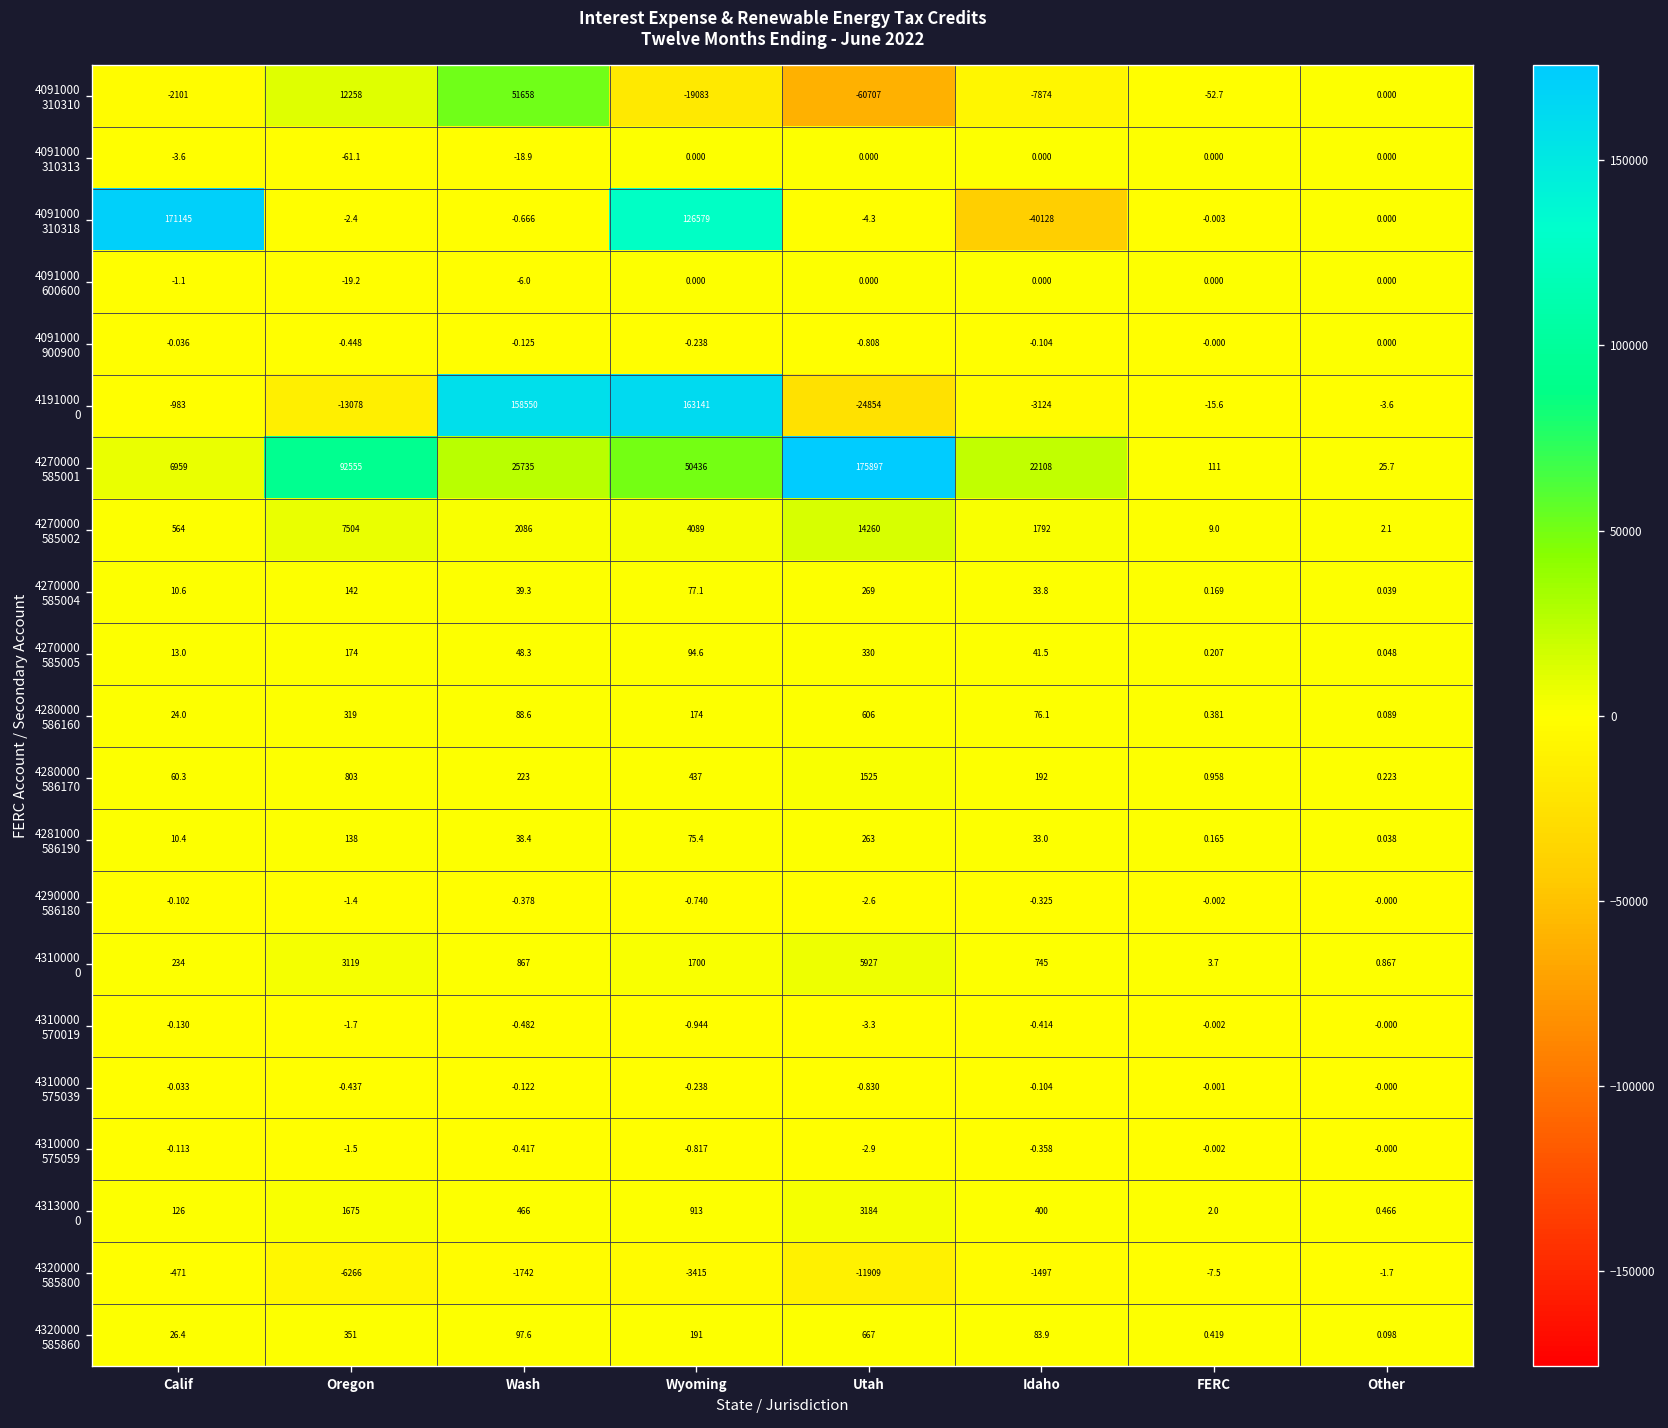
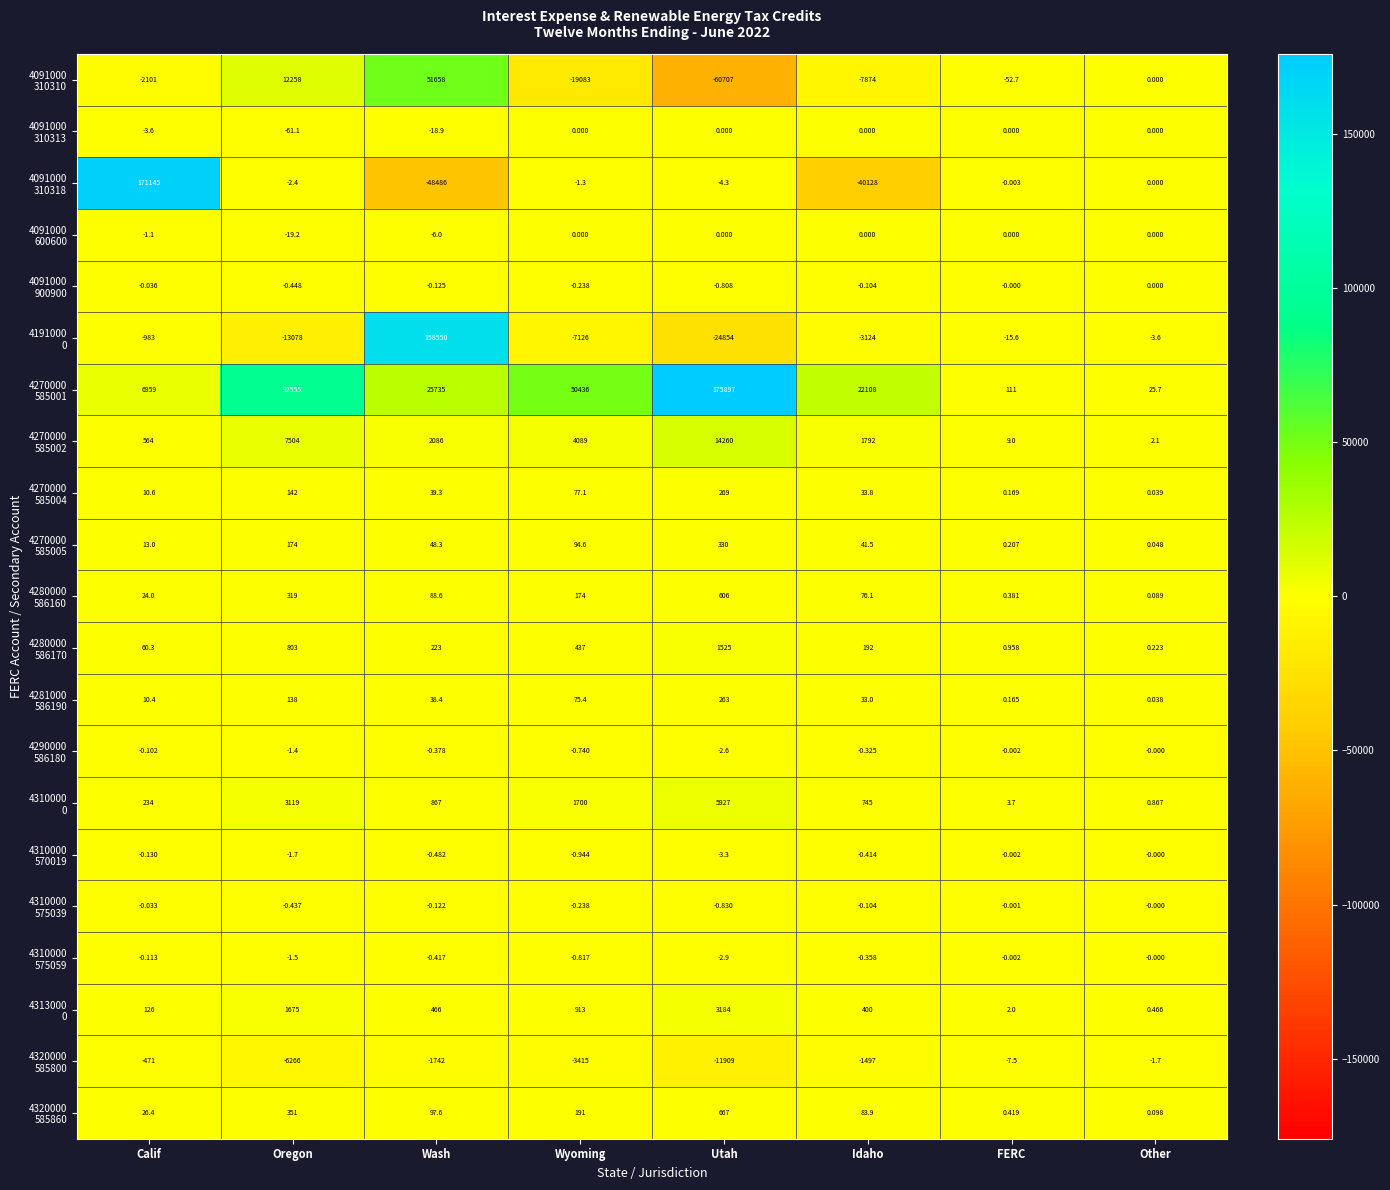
  {
    "4091000 310310": {
      "Calif": -2101,
      "Oregon": 12258,
      "Wash": 51658,
      "Wyoming": -19083,
      "Utah": -60707,
      "Idaho": -7874,
      "FERC": -52.7,
      "Other": 0.000
    },
    "4091000 310313": {
      "Calif": -3.6,
      "Oregon": -61.1,
      "Wash": -18.9,
      "Wyoming": 0.000,
      "Utah": 0.000,
      "Idaho": 0.000,
      "FERC": 0.000,
      "Other": 0.000
    },
    "4091000 310318": {
      "Calif": 171145,
      "Oregon": -2.4,
-     "Wash": -0.666,
-     "Wyoming": 126579,
+     "Wash": -48486,
+     "Wyoming": -1.3,
      "Utah": -4.3,
      "Idaho": -40128,
      "FERC": -0.003,
      "Other": 0.000
    },
    "4091000 600600": {
      "Calif": -1.1,
      "Oregon": -19.2,
      "Wash": -6.0,
      "Wyoming": 0.000,
      "Utah": 0.000,
      "Idaho": 0.000,
      "FERC": 0.000,
      "Other": 0.000
    },
    "4091000 900900": {
      "Calif": -0.036,
      "Oregon": -0.448,
      "Wash": -0.125,
      "Wyoming": -0.238,
      "Utah": -0.808,
      "Idaho": -0.104,
      "FERC": -0.000,
      "Other": 0.000
    },
    "4191000 0": {
      "Calif": -983,
      "Oregon": -13078,
      "Wash": 158550,
-     "Wyoming": 163141,
+     "Wyoming": -7126,
      "Utah": -24854,
      "Idaho": -3124,
      "FERC": -15.6,
      "Other": -3.6
    },
    "4270000 585001": {
      "Calif": 6959,
      "Oregon": 92555,
      "Wash": 25735,
      "Wyoming": 50436,
      "Utah": 175897,
      "Idaho": 22108,
      "FERC": 111,
      "Other": 25.7
    },
    "4270000 585002": {
      "Calif": 564,
      "Oregon": 7504,
      "Wash": 2086,
      "Wyoming": 4089,
      "Utah": 14260,
      "Idaho": 1792,
      "FERC": 9.0,
      "Other": 2.1
    },
    "4270000 585004": {
      "Calif": 10.6,
      "Oregon": 142,
      "Wash": 39.3,
      "Wyoming": 77.1,
      "Utah": 269,
      "Idaho": 33.8,
      "FERC": 0.169,
      "Other": 0.039
    },
    "4270000 585005": {
      "Calif": 13.0,
      "Oregon": 174,
      "Wash": 48.3,
      "Wyoming": 94.6,
      "Utah": 330,
      "Idaho": 41.5,
      "FERC": 0.207,
      "Other": 0.048
    },
    "4280000 586160": {
      "Calif": 24.0,
      "Oregon": 319,
      "Wash": 88.6,
      "Wyoming": 174,
      "Utah": 606,
      "Idaho": 76.1,
      "FERC": 0.381,
      "Other": 0.089
    },
    "4280000 586170": {
      "Calif": 60.3,
      "Oregon": 803,
      "Wash": 223,
      "Wyoming": 437,
      "Utah": 1525,
      "Idaho": 192,
      "FERC": 0.958,
      "Other": 0.223
    },
    "4281000 586190": {
      "Calif": 10.4,
      "Oregon": 138,
      "Wash": 38.4,
      "Wyoming": 75.4,
      "Utah": 263,
      "Idaho": 33.0,
      "FERC": 0.165,
      "Other": 0.038
    },
    "4290000 586180": {
      "Calif": -0.102,
      "Oregon": -1.4,
      "Wash": -0.378,
      "Wyoming": -0.740,
      "Utah": -2.6,
      "Idaho": -0.325,
      "FERC": -0.002,
      "Other": -0.000
    },
    "4310000 0": {
      "Calif": 234,
      "Oregon": 3119,
      "Wash": 867,
      "Wyoming": 1700,
      "Utah": 5927,
      "Idaho": 745,
      "FERC": 3.7,
      "Other": 0.867
    },
    "4310000 570019": {
      "Calif": -0.130,
      "Oregon": -1.7,
      "Wash": -0.482,
      "Wyoming": -0.944,
      "Utah": -3.3,
      "Idaho": -0.414,
      "FERC": -0.002,
      "Other": -0.000
    },
    "4310000 575039": {
      "Calif": -0.033,
      "Oregon": -0.437,
      "Wash": -0.122,
      "Wyoming": -0.238,
      "Utah": -0.830,
      "Idaho": -0.104,
      "FERC": -0.001,
      "Other": -0.000
    },
    "4310000 575059": {
      "Calif": -0.113,
      "Oregon": -1.5,
      "Wash": -0.417,
      "Wyoming": -0.817,
      "Utah": -2.9,
      "Idaho": -0.358,
      "FERC": -0.002,
      "Other": -0.000
    },
    "4313000 0": {
      "Calif": 126,
      "Oregon": 1675,
      "Wash": 466,
      "Wyoming": 913,
      "Utah": 3184,
      "Idaho": 400,
      "FERC": 2.0,
      "Other": 0.466
    },
    "4320000 585800": {
      "Calif": -471,
      "Oregon": -6266,
      "Wash": -1742,
      "Wyoming": -3415,
      "Utah": -11909,
      "Idaho": -1497,
      "FERC": -7.5,
      "Other": -1.7
    },
    "4320000 585860": {
      "Calif": 26.4,
      "Oregon": 351,
      "Wash": 97.6,
      "Wyoming": 191,
      "Utah": 667,
      "Idaho": 83.9,
      "FERC": 0.419,
      "Other": 0.098
    }
  }
